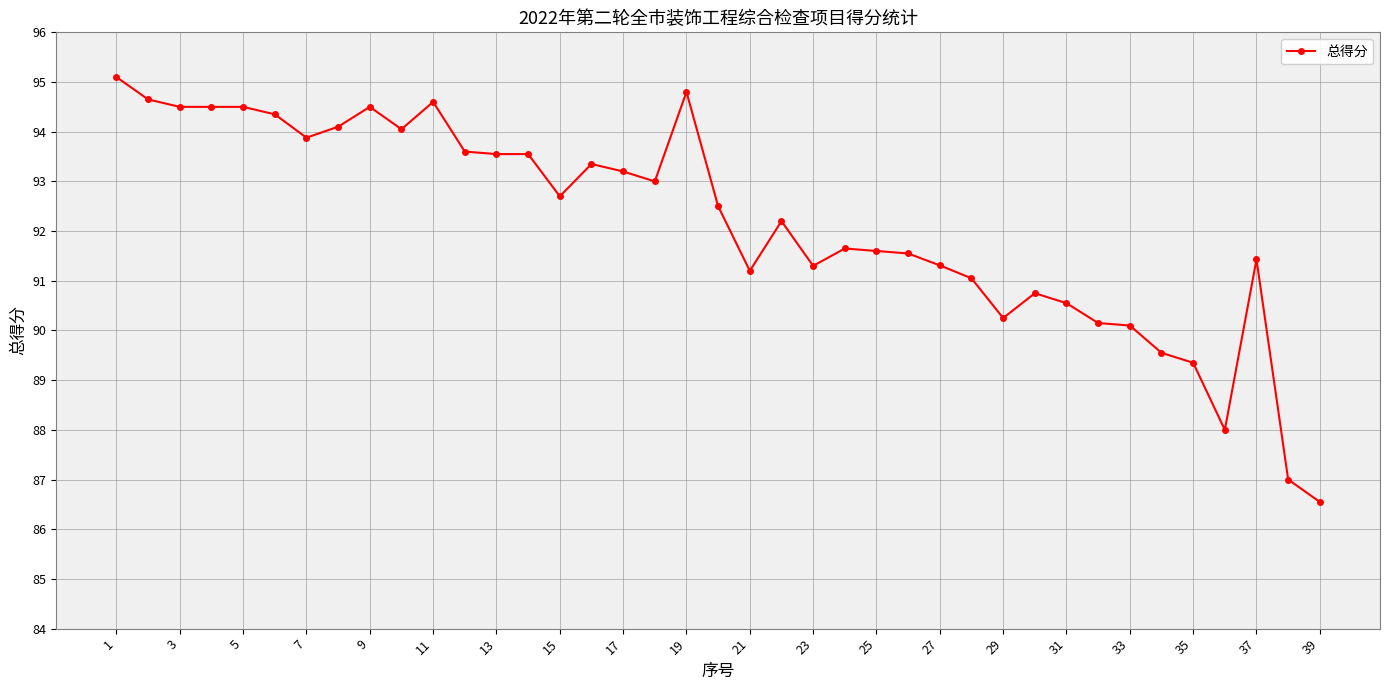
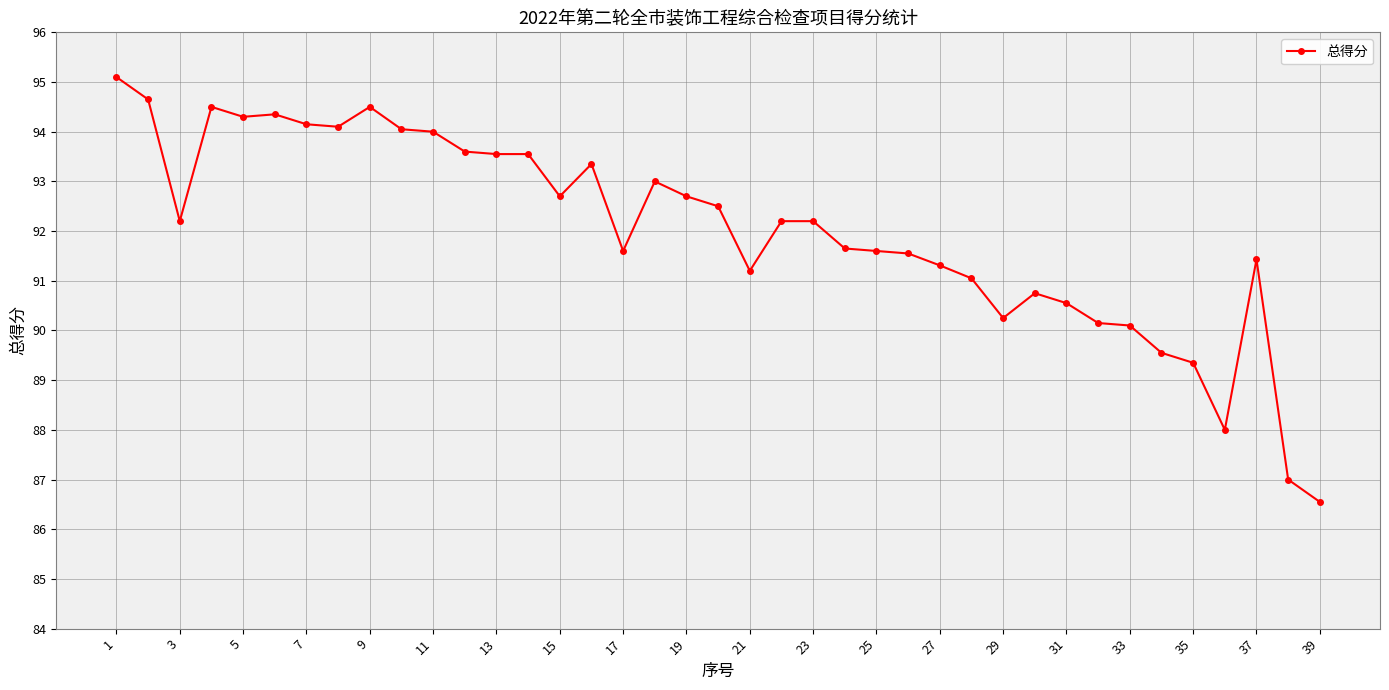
  {
    "1": 95.1,
-   "3": 94.5,
-   "5": 94.5,
-   "7": 93.9,
+   "3": 92.2,
+   "5": 94.3,
+   "7": 94.2,
    "9": 94.5,
-   "11": 94.6,
+   "11": 94.0,
    "13": 93.6,
    "15": 92.7,
-   "17": 93.2,
-   "19": 94.8,
+   "17": 91.6,
+   "19": 92.7,
    "21": 91.2,
-   "23": 91.3,
+   "23": 92.2,
    "25": 91.6,
    "27": 91.3,
    "29": 90.3,
    "31": 90.6,
    "33": 90.1,
    "35": 89.4,
    "37": 91.4,
    "39": 86.6
  }
